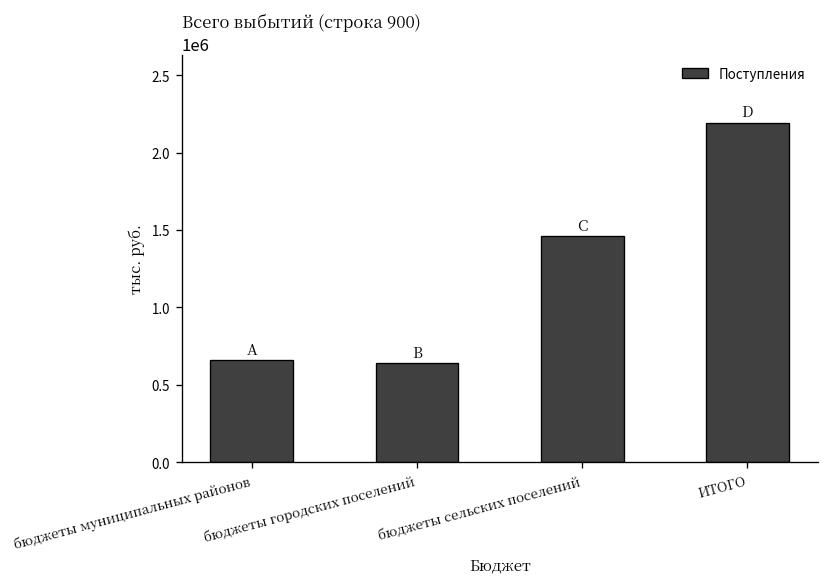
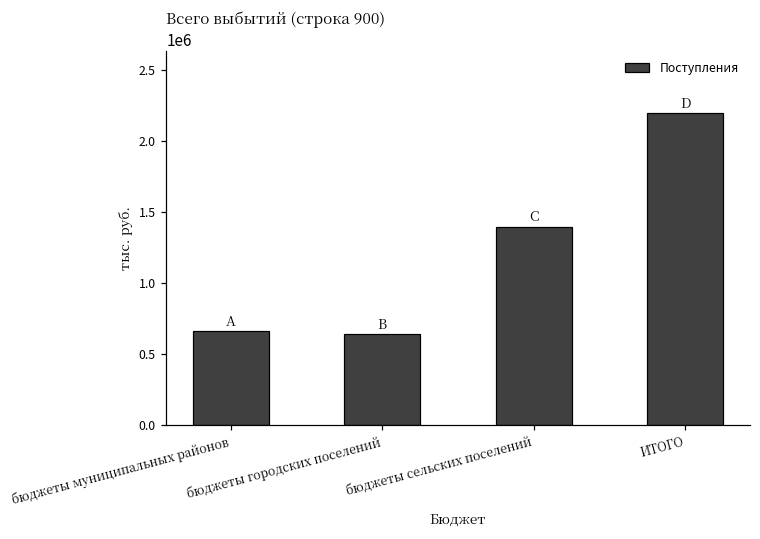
  {
    "бюджеты муниципальных районов": 660000,
    "бюджеты городских поселений": 640000,
-   "бюджеты сельских поселений": 1460000,
+   "бюджеты сельских поселений": 1400000,
    "ИТОГО": 2190000
  }
